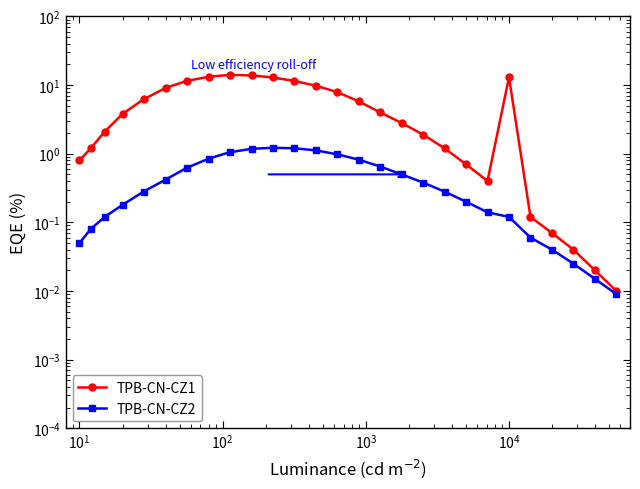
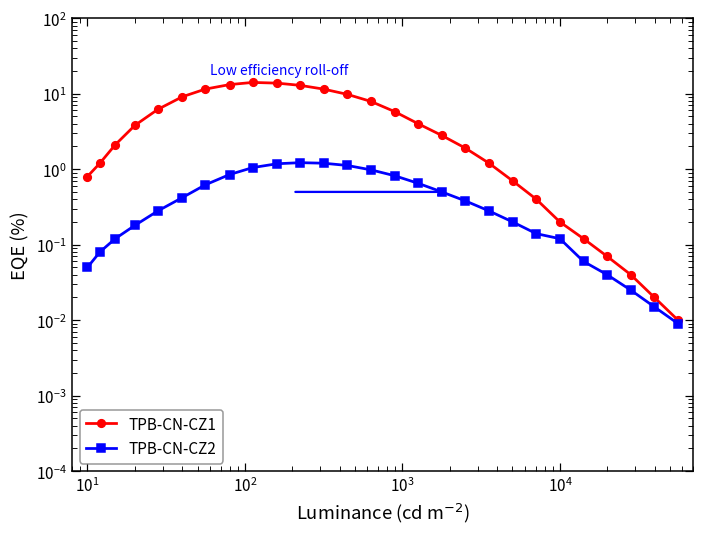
  {
    "TPB-CN-CZ1": {
      "10^1": 0.8,
-     "10^4": 13
+     "10^4": 0.2
    },
    "TPB-CN-CZ2": {
      "10^1": 0.05,
      "10^4": 0.12
    }
  }
